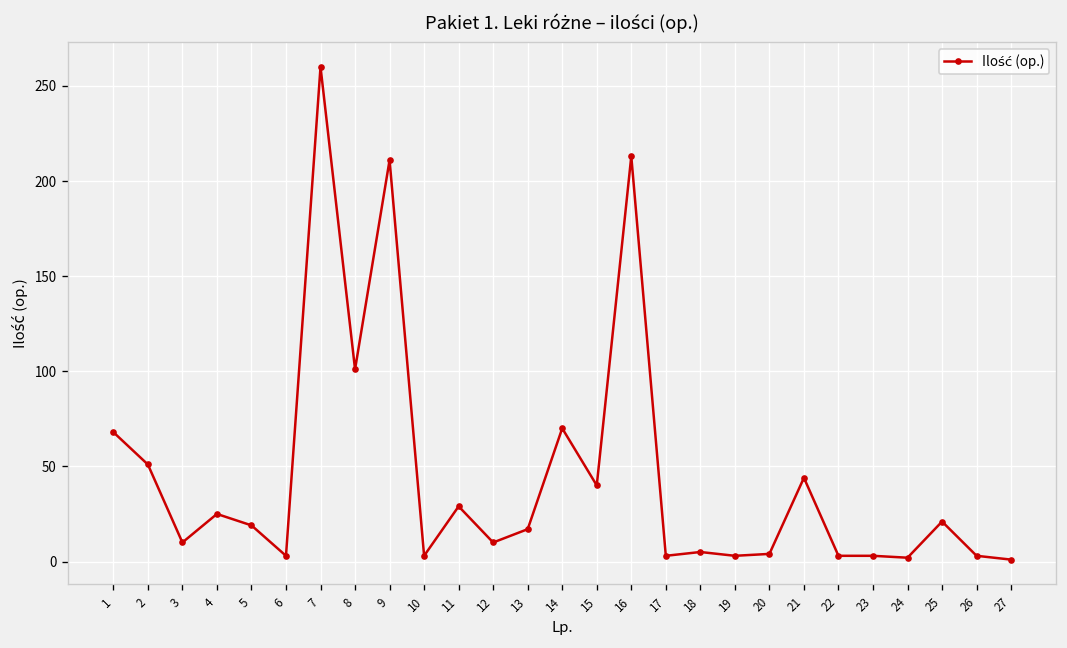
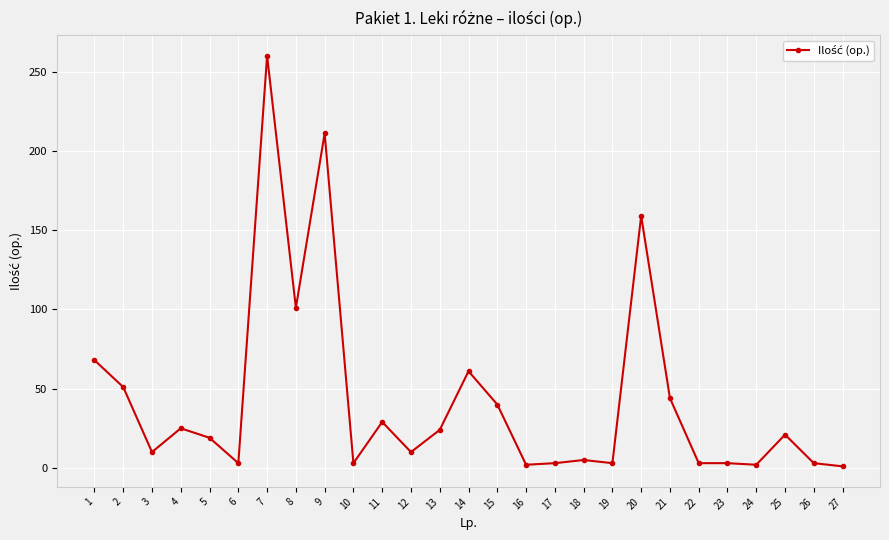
  {
    "1": 68,
    "2": 51,
    "3": 10,
    "4": 25,
    "5": 19,
    "6": 3,
    "7": 260,
    "8": 101,
    "9": 211,
    "10": 3,
    "11": 29,
    "12": 10,
-   "13": 17,
-   "14": 70,
+   "13": 24,
+   "14": 61,
    "15": 40,
-   "16": 213,
+   "16": 2,
    "17": 3,
    "18": 5,
    "19": 3,
-   "20": 4,
+   "20": 159,
    "21": 44,
    "22": 3,
    "23": 3,
    "24": 2,
    "25": 21,
    "26": 3,
    "27": 1
  }
